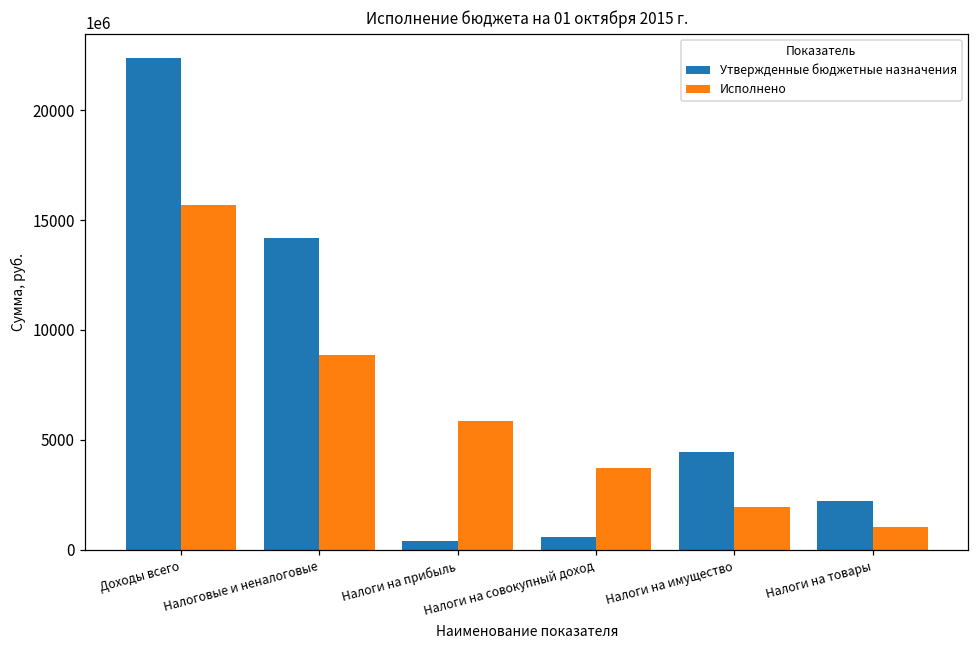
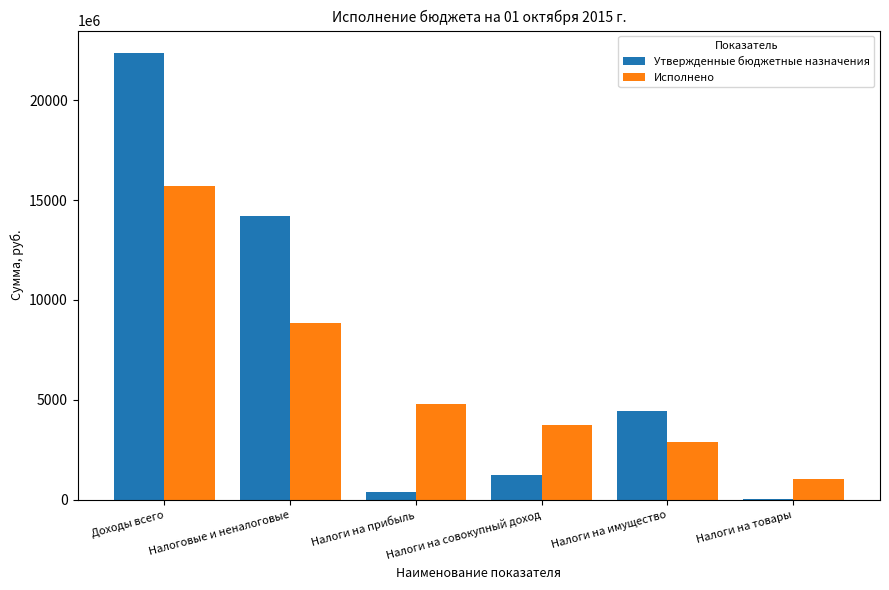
  {
    "Утвержденные бюджетные назначения": {
      "Доходы всего": 22400000000,
      "Налоговые и неналоговые": 14200000000,
      "Налоги на прибыль": 400000000,
-     "Налоги на совокупный доход": 600000000,
+     "Налоги на совокупный доход": 1200000000,
      "Налоги на имущество": 4500000000,
-     "Налоги на товары": 2200000000
+     "Налоги на товары": 0
    },
    "Исполнено": {
      "Доходы всего": 15700000000,
      "Налоговые и неналоговые": 8900000000,
-     "Налоги на прибыль": 5900000000,
+     "Налоги на прибыль": 4800000000,
      "Налоги на совокупный доход": 3700000000,
-     "Налоги на имущество": 2000000000,
+     "Налоги на имущество": 2900000000,
      "Налоги на товары": 1000000000
    }
  }
